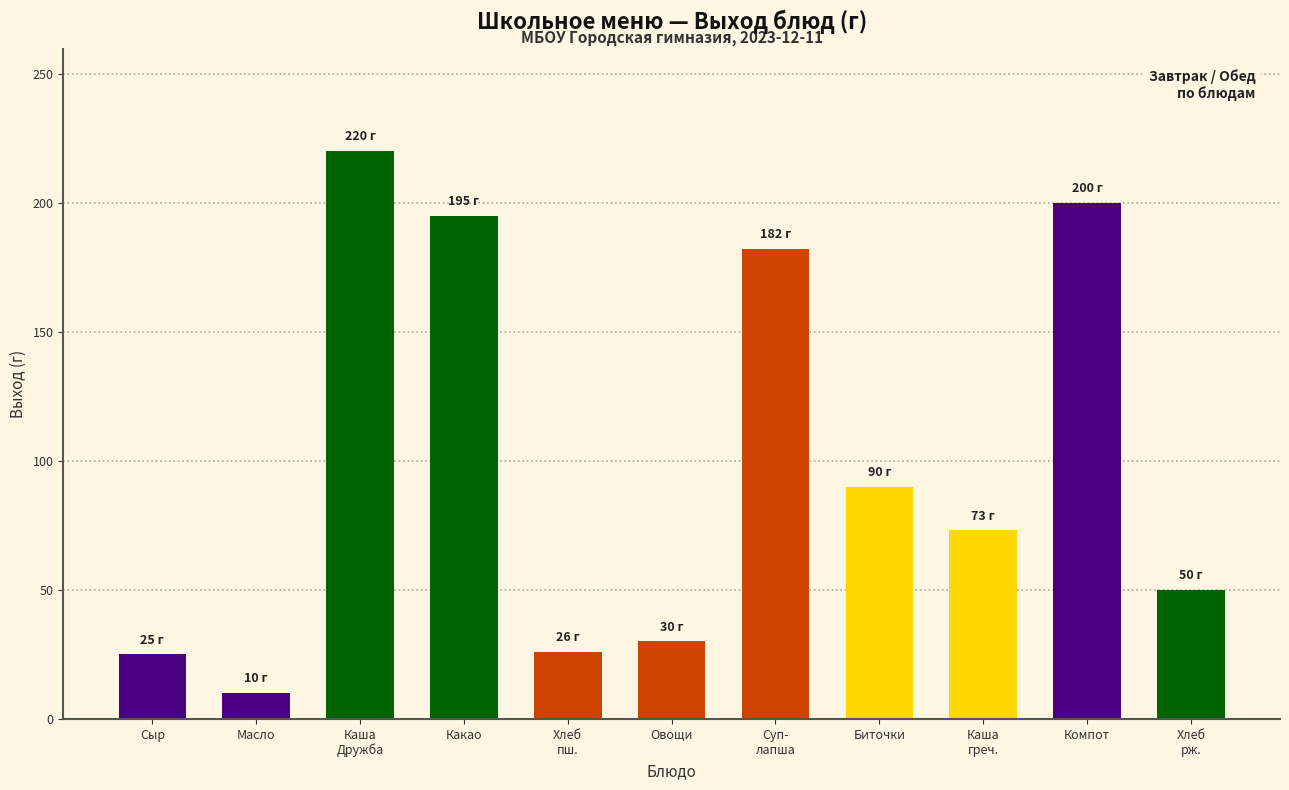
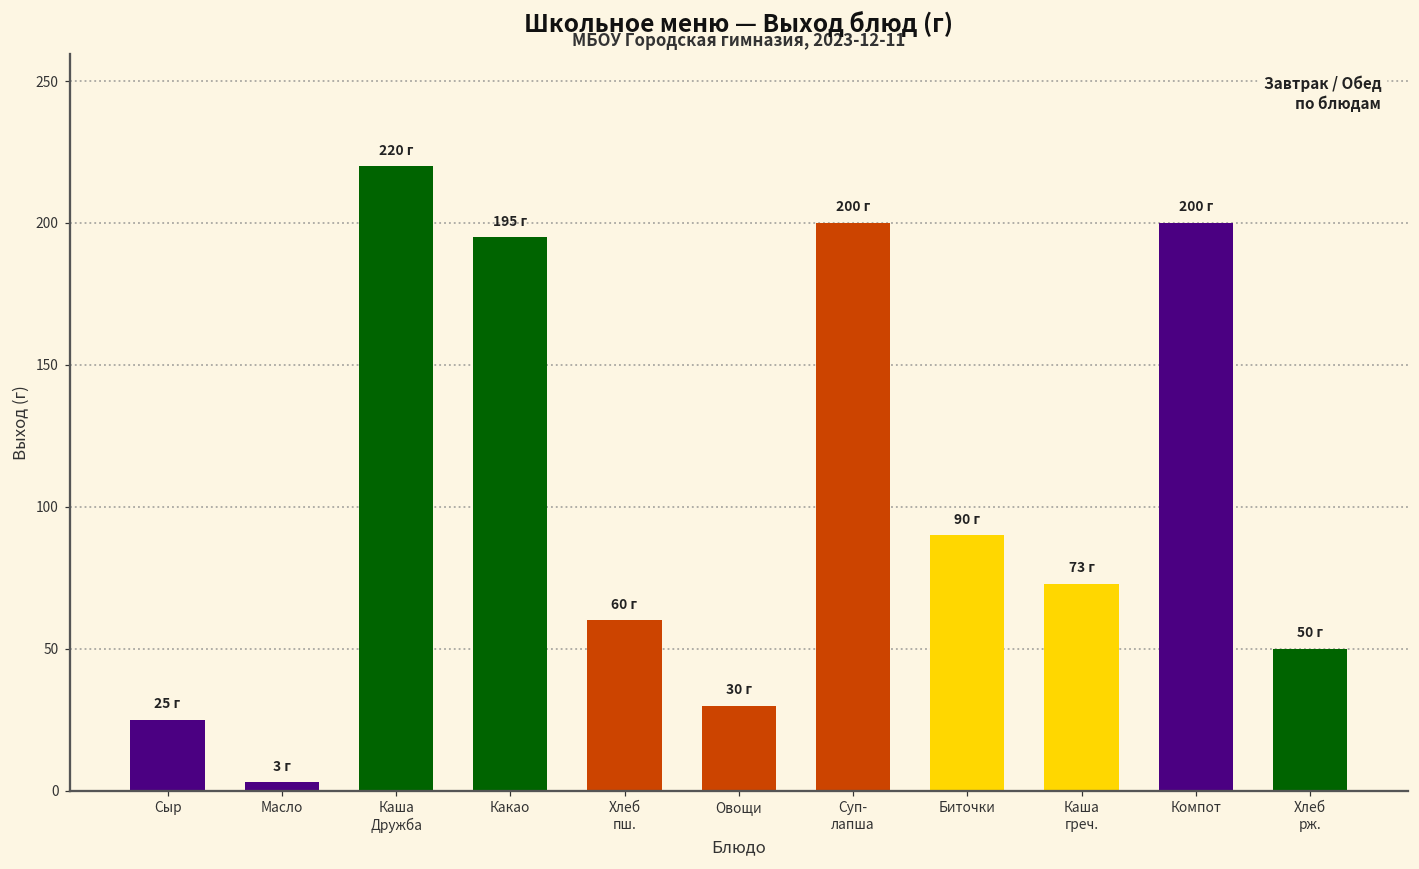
  {
    "Сыр": 25,
-   "Масло": 10,
+   "Масло": 3,
    "Каша Дружба": 220,
    "Какао": 195,
-   "Хлеб пш.": 26,
+   "Хлеб пш.": 60,
    "Овощи": 30,
-   "Суп- лапша": 182,
+   "Суп- лапша": 200,
    "Биточки": 90,
    "Каша греч.": 73,
    "Компот": 200,
    "Хлеб рж.": 50
  }
